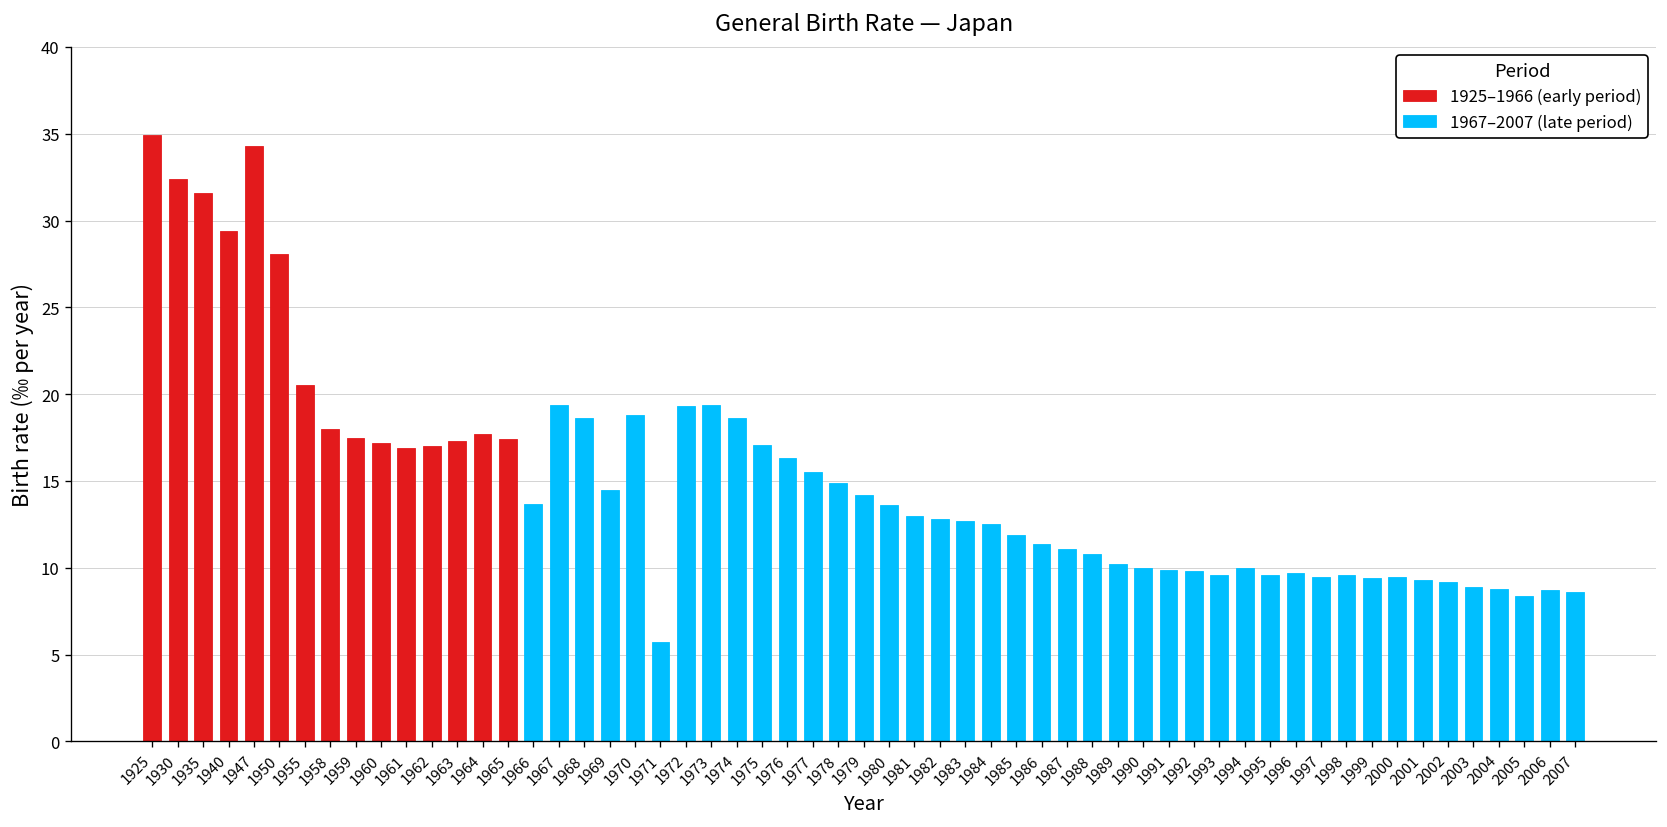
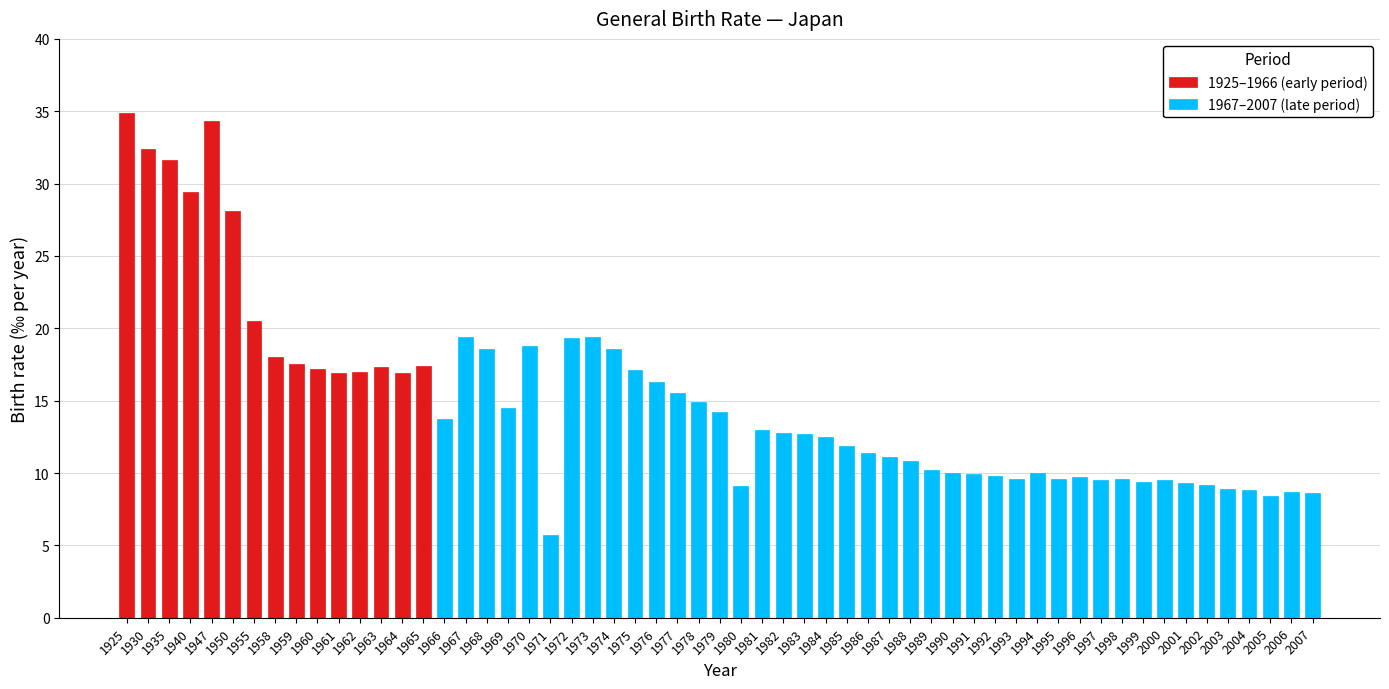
  {
    "1925–1966 (early period)": {
      "1925": 34.9,
      "1930": 32.4,
      "1935": 31.6,
      "1940": 29.4,
      "1947": 34.3,
      "1950": 28.1,
      "1955": 20.5,
      "1958": 18.0,
      "1959": 17.5,
      "1960": 17.2,
      "1961": 16.9,
      "1962": 17.0,
      "1963": 17.3,
-     "1964": 17.7,
+     "1964": 16.9,
      "1965": 17.4
    },
    "1967–2007 (late period)": {
      "1966": 13.7,
      "1967": 19.4,
      "1968": 18.6,
      "1969": 14.5,
      "1970": 18.8,
      "1971": 5.7,
      "1972": 19.3,
      "1973": 19.4,
      "1974": 18.6,
      "1975": 17.1,
      "1976": 16.3,
      "1977": 15.5,
      "1978": 14.9,
      "1979": 14.2,
-     "1980": 13.6,
+     "1980": 9.1,
      "1981": 13.0,
      "1982": 12.8,
      "1983": 12.7,
      "1984": 12.5,
      "1985": 11.9,
      "1986": 11.4,
      "1987": 11.1,
      "1988": 10.8,
      "1989": 10.2,
      "1990": 10.0,
      "1991": 9.9,
      "1992": 9.8,
      "1993": 9.6,
      "1994": 10.0,
      "1995": 9.6,
      "1996": 9.7,
      "1997": 9.5,
      "1998": 9.6,
      "1999": 9.4,
      "2000": 9.5,
      "2001": 9.3,
      "2002": 9.2,
      "2003": 8.9,
      "2004": 8.8,
      "2005": 8.4,
      "2006": 8.7,
      "2007": 8.6
    }
  }
